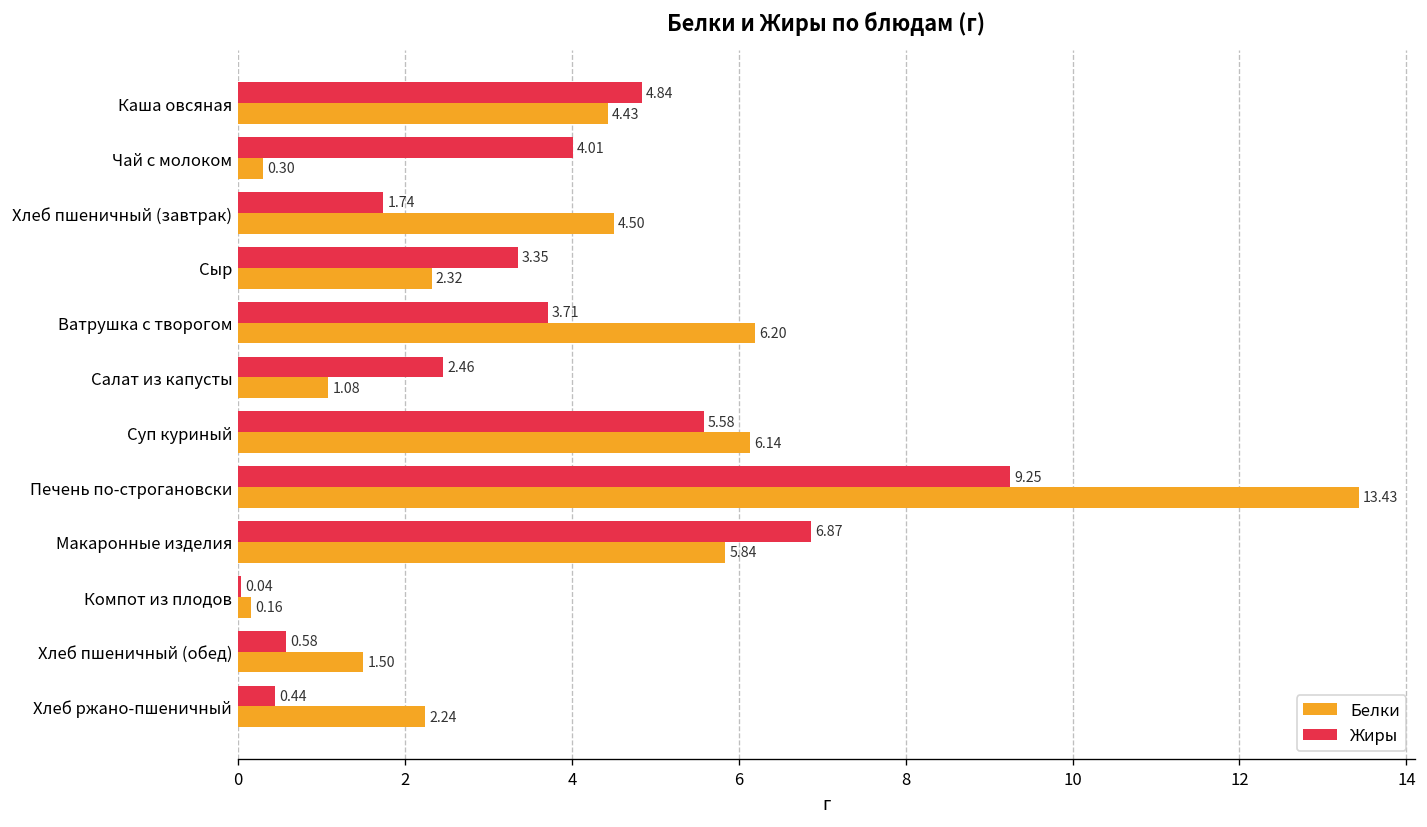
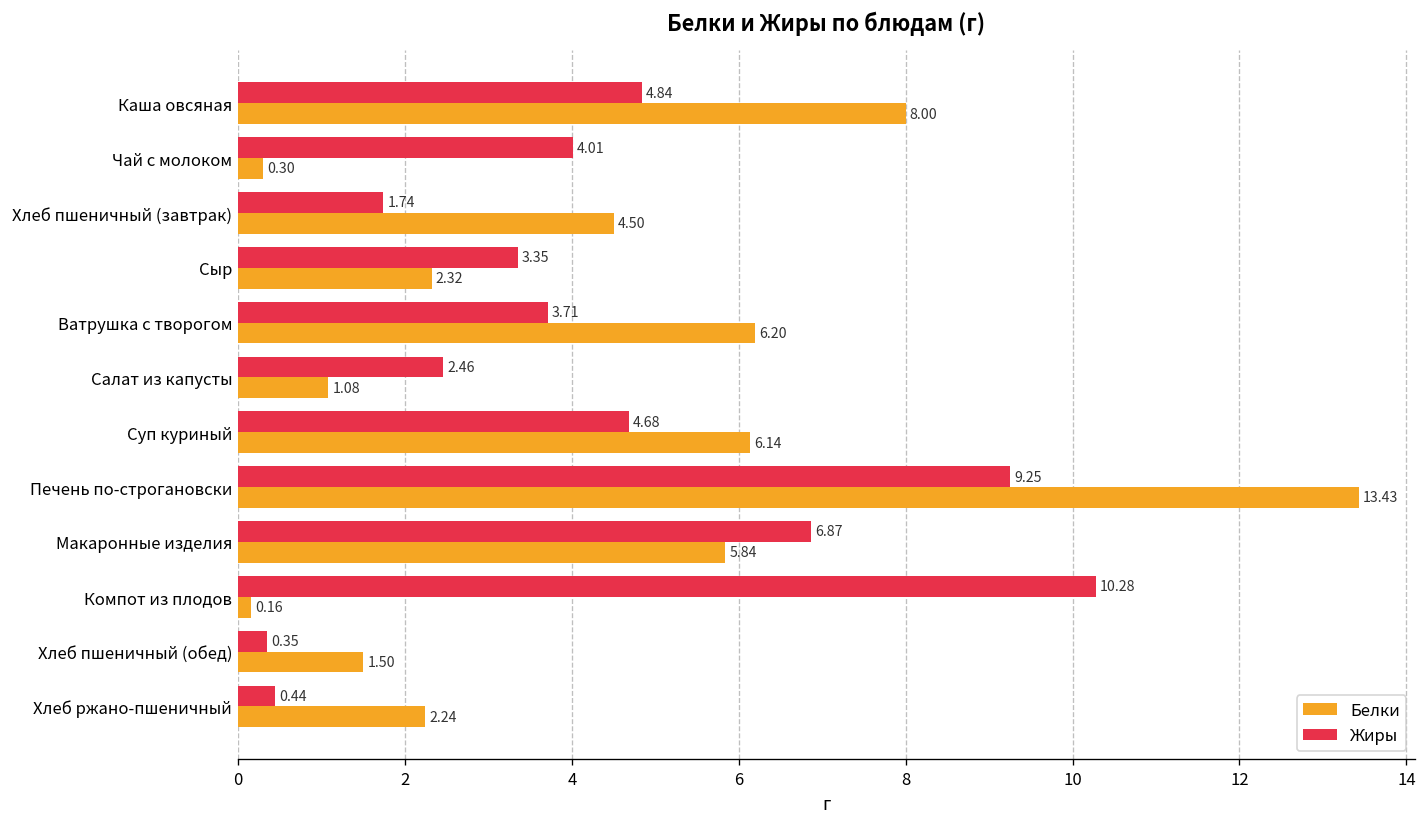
  {
    "Белки": {
-     "Каша овсяная": 4.43,
+     "Каша овсяная": 8.00,
      "Чай с молоком": 0.30,
      "Хлеб пшеничный (завтрак)": 4.50,
      "Сыр": 2.32,
      "Ватрушка с творогом": 6.20,
      "Салат из капусты": 1.08,
      "Суп куриный": 6.14,
      "Печень по-строгановски": 13.43,
      "Макаронные изделия": 5.84,
      "Компот из плодов": 0.16,
      "Хлеб пшеничный (обед)": 1.50,
      "Хлеб ржано-пшеничный": 2.24
    },
    "Жиры": {
      "Каша овсяная": 4.84,
      "Чай с молоком": 4.01,
      "Хлеб пшеничный (завтрак)": 1.74,
      "Сыр": 3.35,
      "Ватрушка с творогом": 3.71,
      "Салат из капусты": 2.46,
-     "Суп куриный": 5.58,
+     "Суп куриный": 4.68,
      "Печень по-строгановски": 9.25,
      "Макаронные изделия": 6.87,
-     "Компот из плодов": 0.04,
-     "Хлеб пшеничный (обед)": 0.58,
+     "Компот из плодов": 10.28,
+     "Хлеб пшеничный (обед)": 0.35,
      "Хлеб ржано-пшеничный": 0.44
    }
  }
